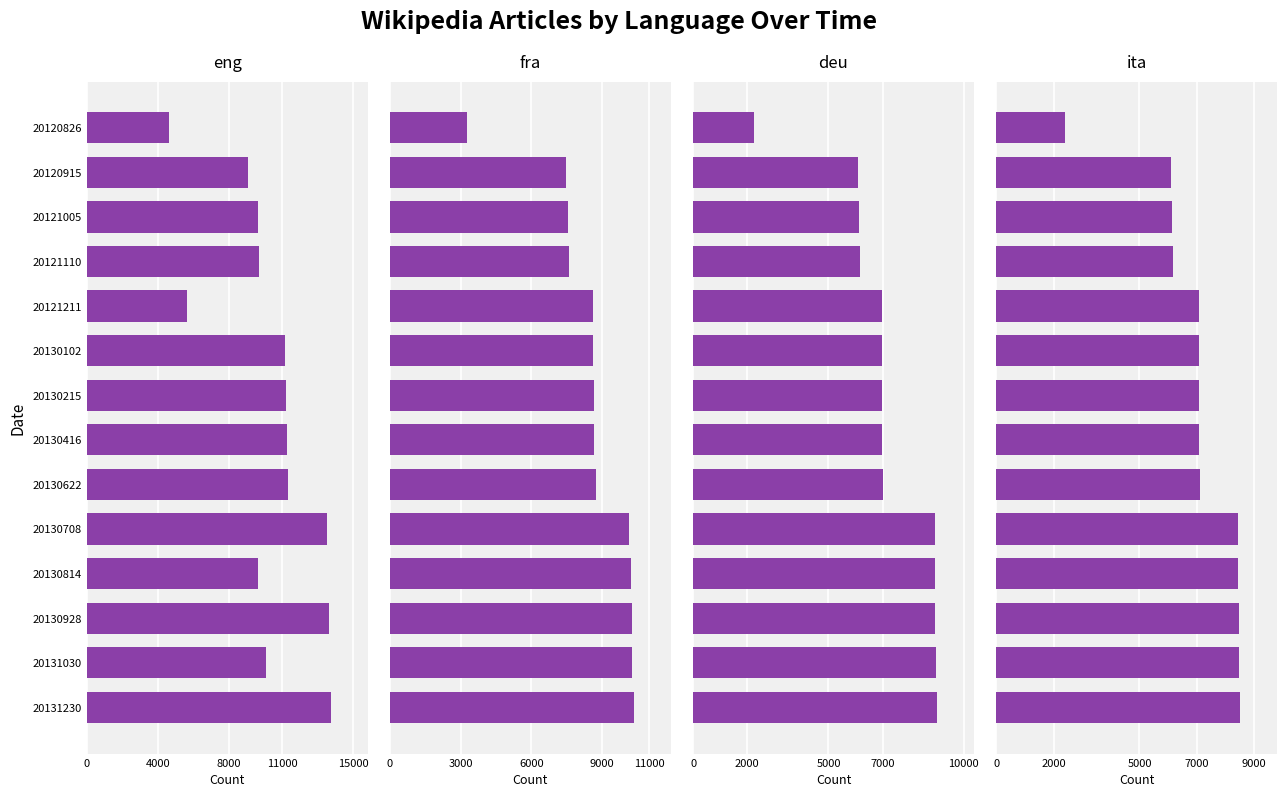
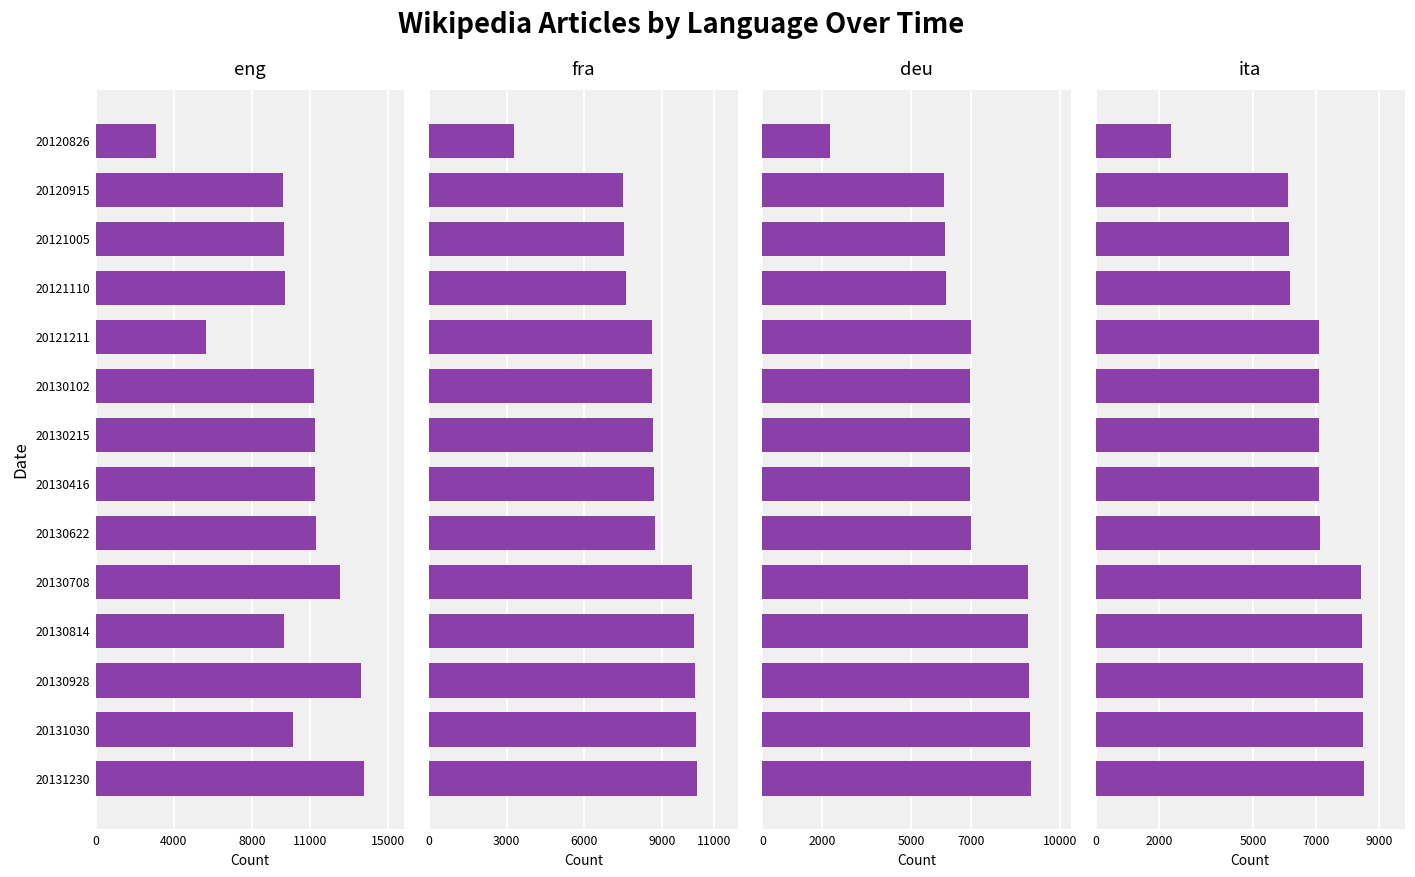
  {
    "eng": {
-     "20120826": 4600,
-     "20120915": 9100,
+     "20120826": 3100,
+     "20120915": 9600,
      "20121005": 9600,
      "20121110": 9700,
      "20121211": 5700,
      "20130102": 11200,
      "20130215": 11200,
      "20130416": 11300,
      "20130622": 11300,
-     "20130708": 13500,
+     "20130708": 12500,
      "20130814": 9700,
      "20130928": 13600,
      "20131030": 10100,
      "20131230": 13800
    }
  }
